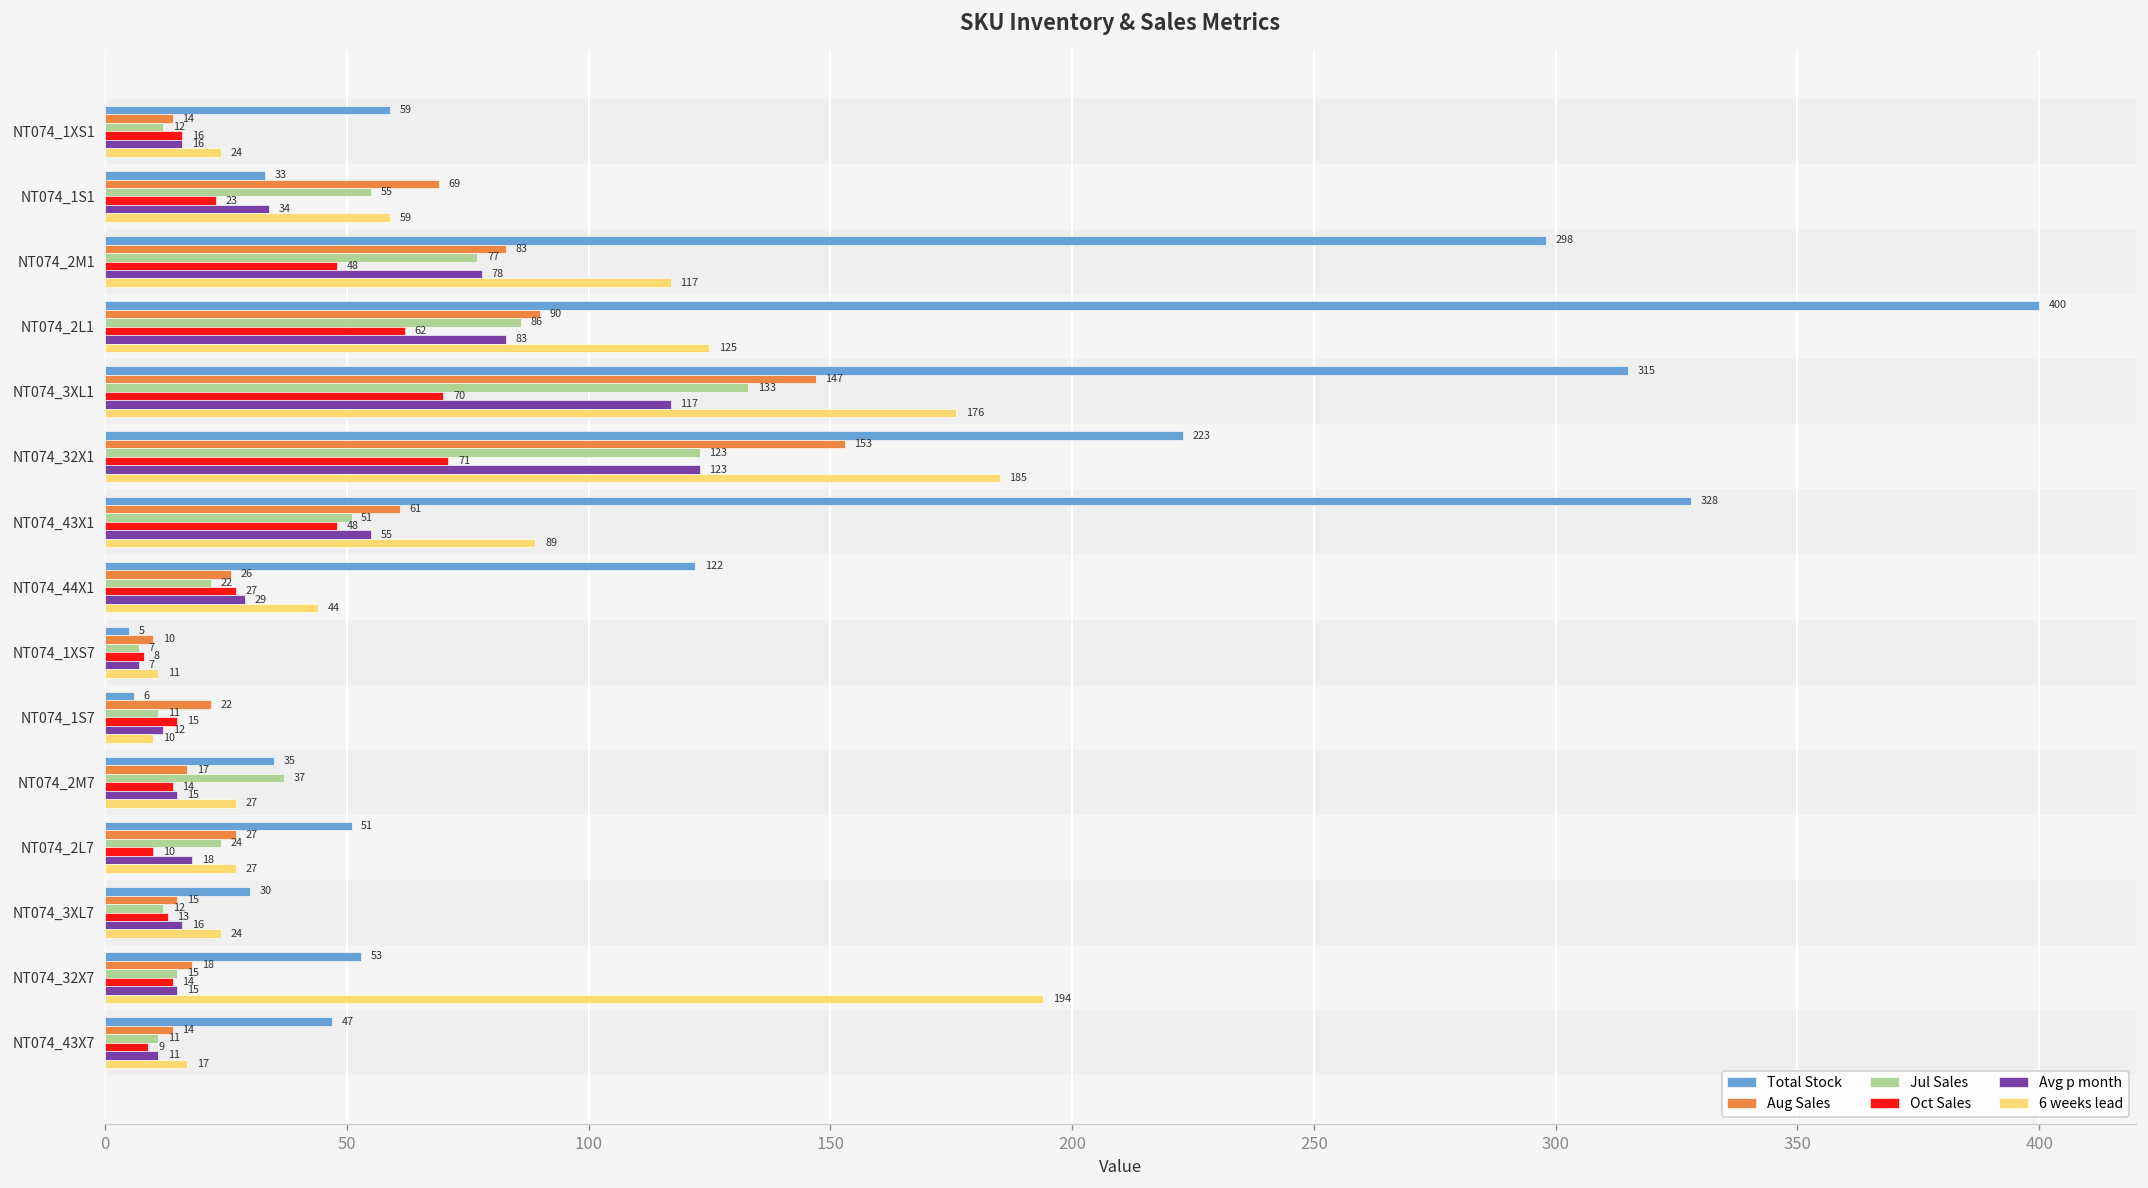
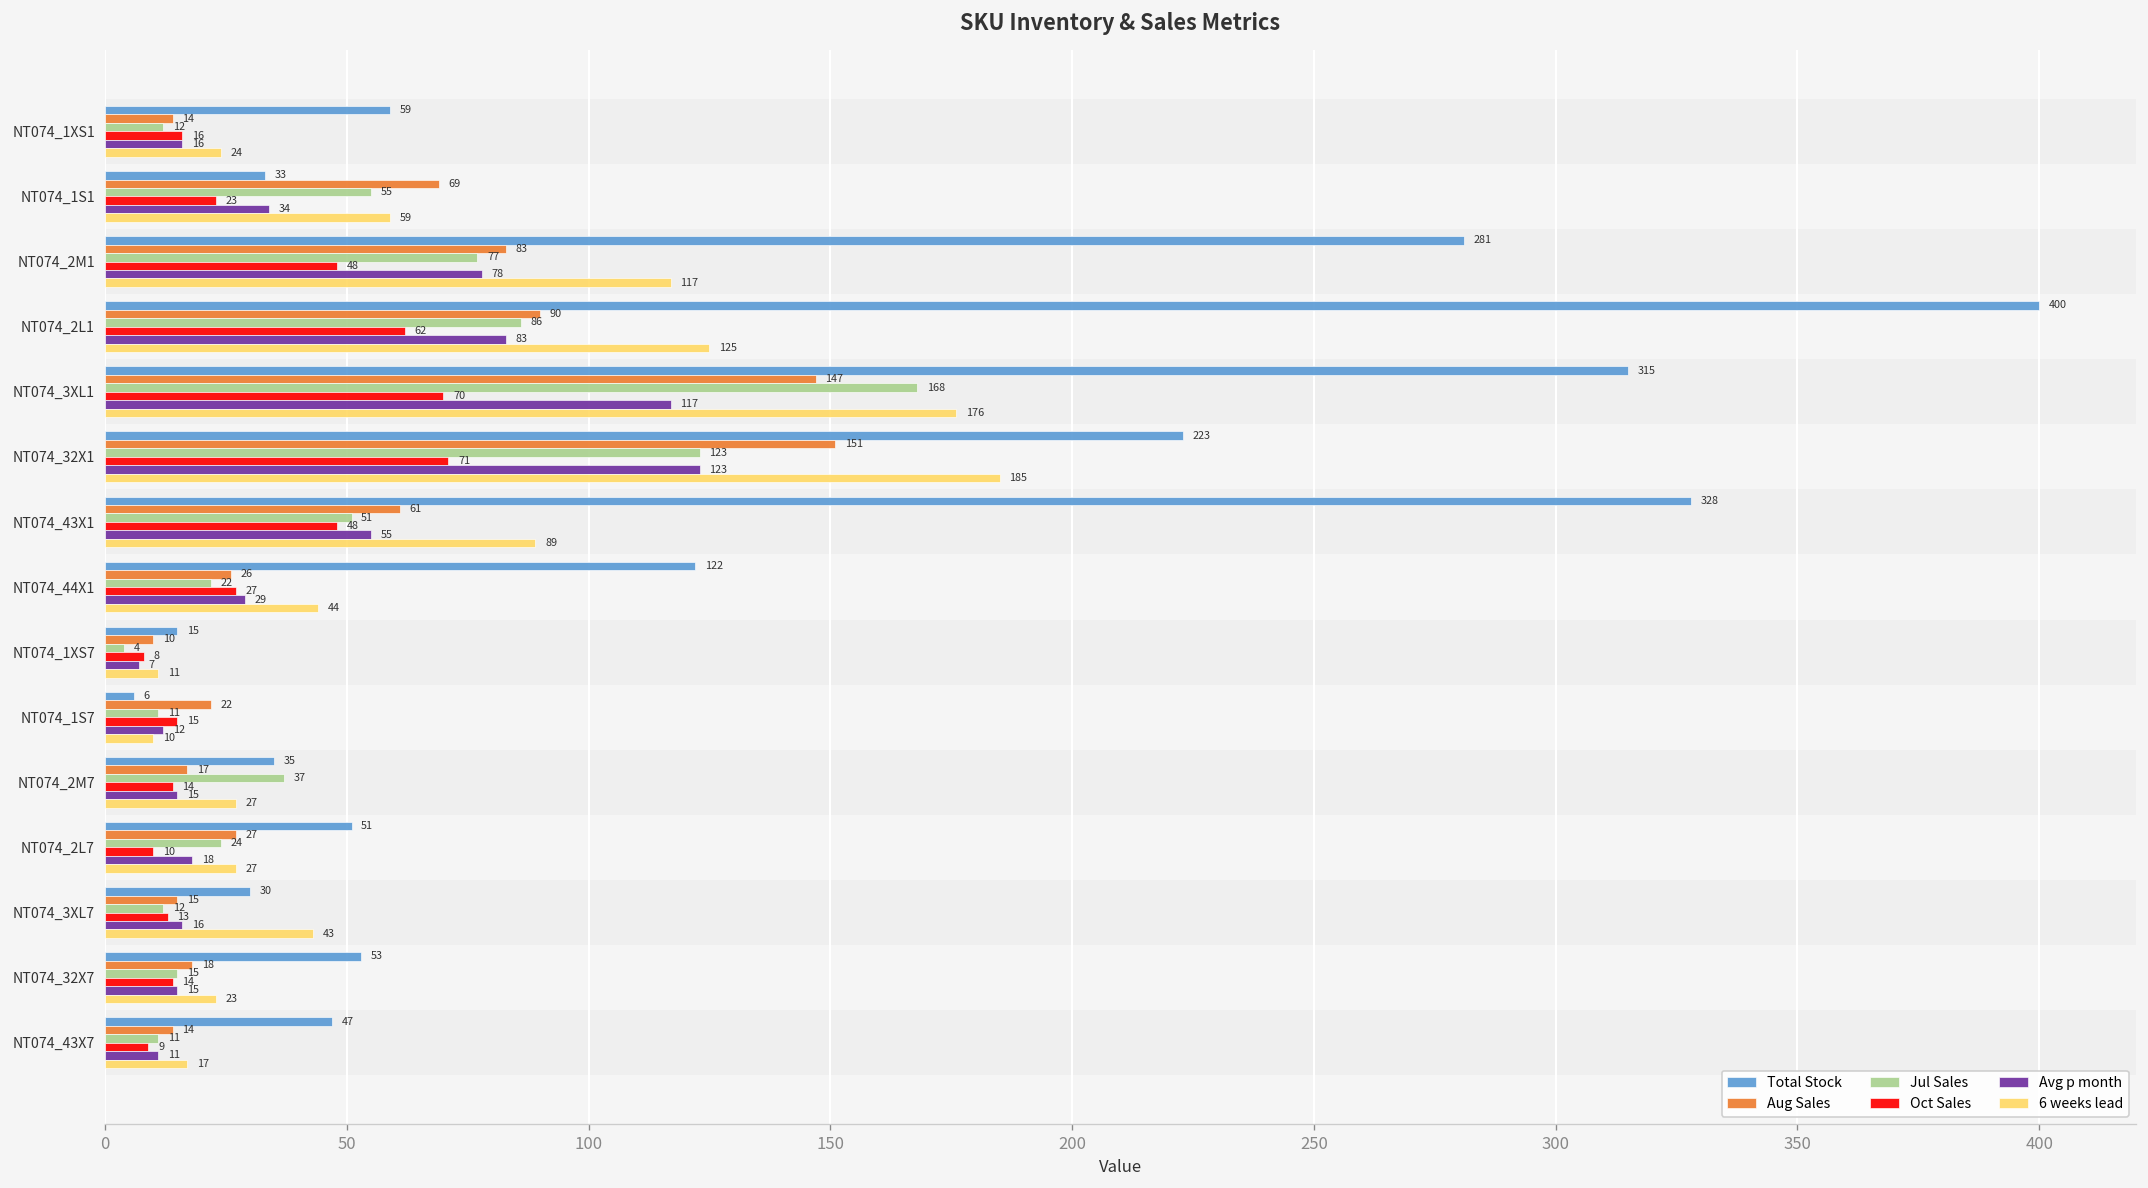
  {
    "Total Stock": {
      "NT074_1XS1": 59,
      "NT074_1S1": 33,
-     "NT074_2M1": 298,
+     "NT074_2M1": 281,
      "NT074_2L1": 400,
      "NT074_3XL1": 315,
      "NT074_32X1": 223,
      "NT074_43X1": 328,
      "NT074_44X1": 122,
-     "NT074_1XS7": 5,
+     "NT074_1XS7": 15,
      "NT074_1S7": 6,
      "NT074_2M7": 35,
      "NT074_2L7": 51,
      "NT074_3XL7": 30,
      "NT074_32X7": 53,
      "NT074_43X7": 47
    },
    "Aug Sales": {
      "NT074_1XS1": 14,
      "NT074_1S1": 69,
      "NT074_2M1": 83,
      "NT074_2L1": 90,
      "NT074_3XL1": 147,
-     "NT074_32X1": 153,
+     "NT074_32X1": 151,
      "NT074_43X1": 61,
      "NT074_44X1": 26,
      "NT074_1XS7": 10,
      "NT074_1S7": 22,
      "NT074_2M7": 17,
      "NT074_2L7": 27,
      "NT074_3XL7": 15,
      "NT074_32X7": 18,
      "NT074_43X7": 14
    },
    "Jul Sales": {
      "NT074_1XS1": 12,
      "NT074_1S1": 55,
      "NT074_2M1": 77,
      "NT074_2L1": 86,
-     "NT074_3XL1": 133,
+     "NT074_3XL1": 168,
      "NT074_32X1": 123,
      "NT074_43X1": 51,
      "NT074_44X1": 22,
-     "NT074_1XS7": 7,
+     "NT074_1XS7": 4,
      "NT074_1S7": 11,
      "NT074_2M7": 37,
      "NT074_2L7": 24,
      "NT074_3XL7": 12,
      "NT074_32X7": 15,
      "NT074_43X7": 11
    },
    "Oct Sales": {
      "NT074_1S1": 23,
      "NT074_2M1": 48,
      "NT074_2L1": 62,
      "NT074_3XL1": 70,
      "NT074_32X1": 71,
      "NT074_43X1": 48,
      "NT074_44X1": 27,
      "NT074_1XS7": 8,
      "NT074_1S7": 15,
      "NT074_2M7": 14,
      "NT074_2L7": 10,
      "NT074_3XL7": 13,
      "NT074_32X7": 14,
      "NT074_43X7": 9
    },
    "Avg p month": {
      "NT074_1S1": 34,
      "NT074_2M1": 78,
      "NT074_2L1": 83,
      "NT074_3XL1": 117,
      "NT074_32X1": 123,
      "NT074_43X1": 55,
      "NT074_44X1": 29,
      "NT074_1XS7": 7,
      "NT074_1S7": 12,
      "NT074_2M7": 15,
      "NT074_2L7": 18,
      "NT074_3XL7": 16,
      "NT074_32X7": 15,
      "NT074_43X7": 11
    },
    "6 weeks lead": {
      "NT074_1XS1": 24,
      "NT074_1S1": 59,
      "NT074_2M1": 117,
      "NT074_2L1": 125,
      "NT074_3XL1": 176,
      "NT074_32X1": 185,
      "NT074_43X1": 89,
      "NT074_44X1": 44,
      "NT074_1XS7": 11,
      "NT074_1S7": 10,
      "NT074_2M7": 27,
      "NT074_2L7": 27,
-     "NT074_3XL7": 24,
-     "NT074_32X7": 194,
+     "NT074_3XL7": 43,
+     "NT074_32X7": 23,
      "NT074_43X7": 17
    }
  }
